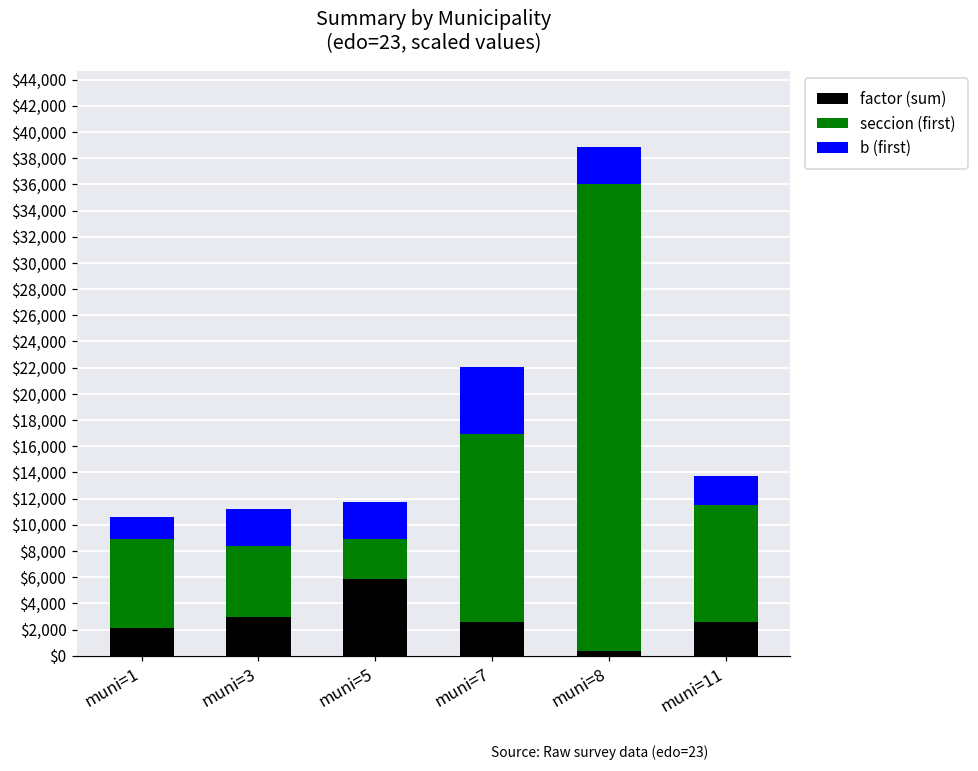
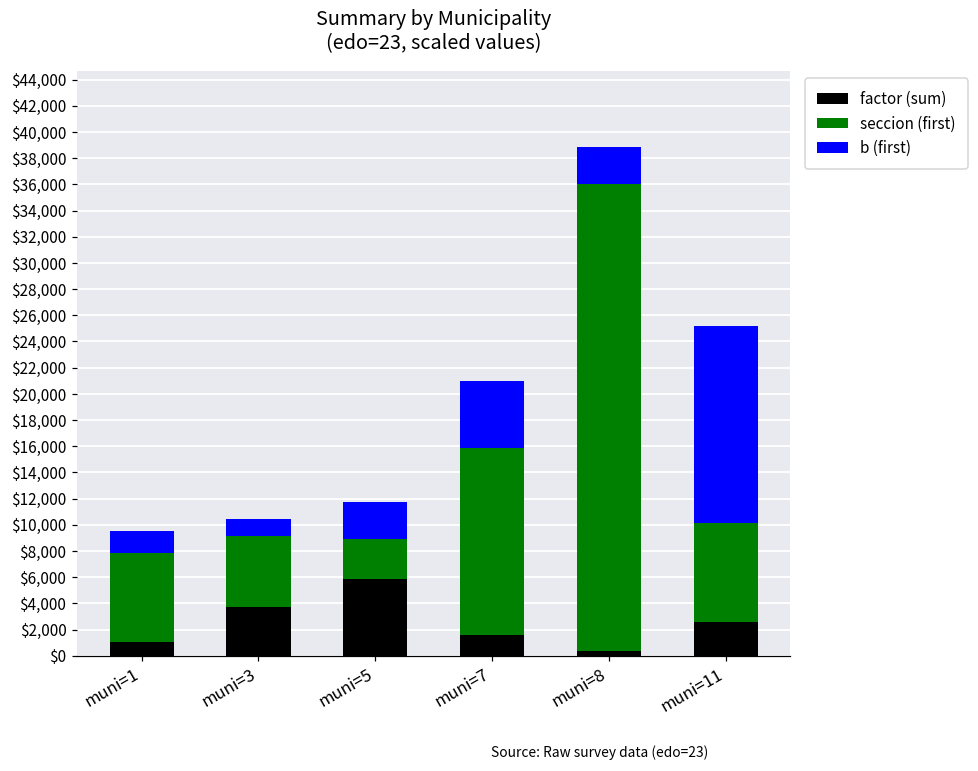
  {
    "factor (sum)": {
-     "muni=1": "$2,100",
-     "muni=3": "$3,000",
+     "muni=1": "$1,000",
+     "muni=3": "$3,700",
      "muni=5": "$5,800",
-     "muni=7": "$2,600",
+     "muni=7": "$1,600",
      "muni=8": "$400",
      "muni=11": "$2,600"
    },
    "seccion (first)": {
      "muni=1": "$6,800",
      "muni=3": "$5,400",
      "muni=5": "$3,100",
      "muni=7": "$14,300",
      "muni=8": "$35,700",
-     "muni=11": "$9,000"
+     "muni=11": "$7,600"
    },
    "b (first)": {
      "muni=1": "$1,700",
-     "muni=3": "$2,800",
+     "muni=3": "$1,300",
      "muni=5": "$2,800",
      "muni=7": "$5,100",
      "muni=8": "$2,800",
-     "muni=11": "$2,200"
+     "muni=11": "$15,000"
    }
  }
